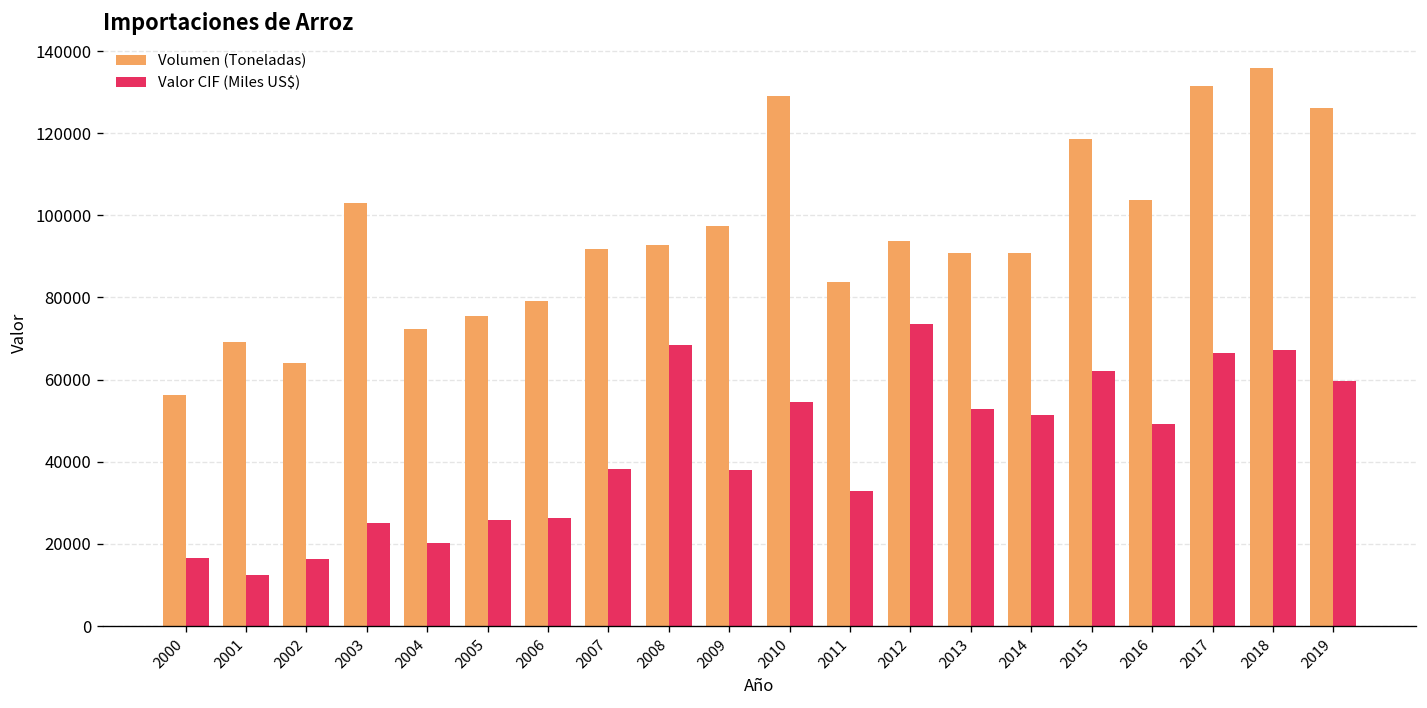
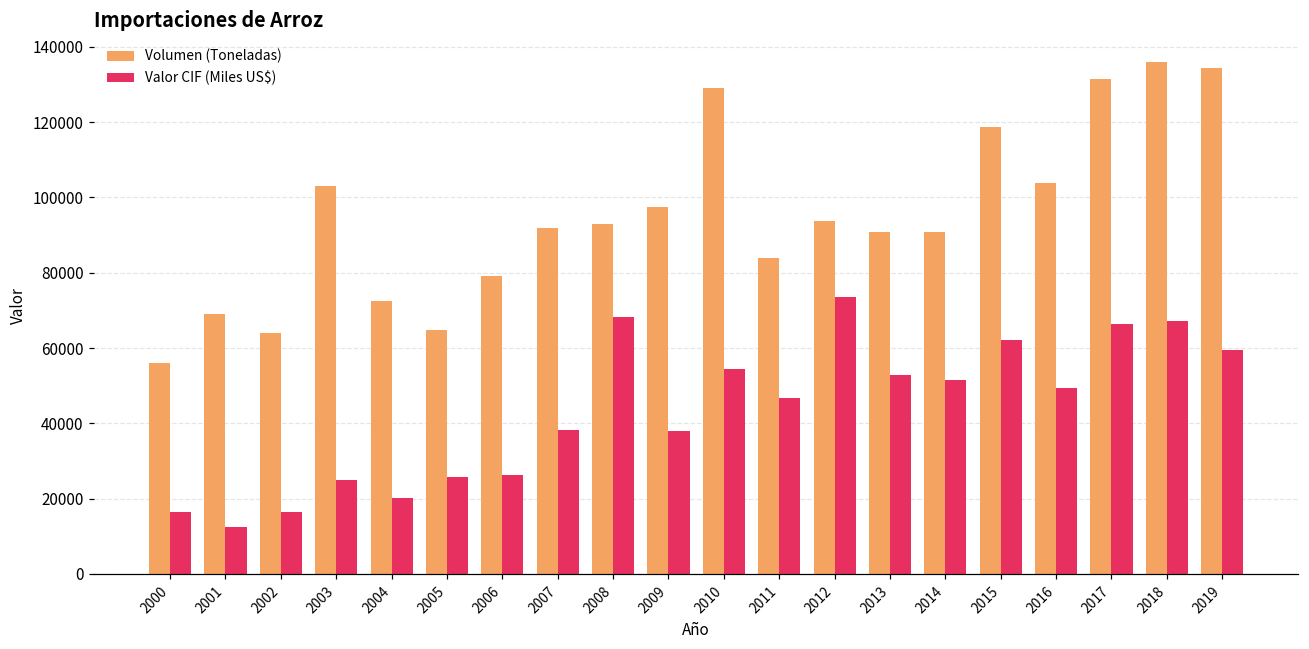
  {
    "Volumen (Toneladas)": {
      "2000": 56000,
      "2001": 69000,
      "2002": 64000,
      "2003": 103000,
      "2004": 72000,
-     "2005": 76000,
+     "2005": 65000,
      "2006": 79000,
      "2007": 92000,
      "2008": 93000,
      "2009": 98000,
      "2010": 129000,
      "2011": 84000,
      "2012": 94000,
      "2013": 91000,
      "2014": 91000,
      "2015": 119000,
      "2016": 104000,
      "2017": 131000,
      "2018": 136000,
-     "2019": 126000
+     "2019": 134000
    },
    "Valor CIF (Miles US$)": {
      "2000": 16000,
      "2001": 12000,
      "2002": 16000,
      "2003": 25000,
      "2004": 20000,
      "2005": 26000,
      "2006": 26000,
      "2007": 38000,
      "2008": 68000,
      "2009": 38000,
      "2010": 55000,
-     "2011": 33000,
+     "2011": 47000,
      "2012": 74000,
      "2013": 53000,
      "2014": 51000,
      "2015": 62000,
      "2016": 49000,
      "2017": 66000,
      "2018": 67000,
      "2019": 60000
    }
  }
